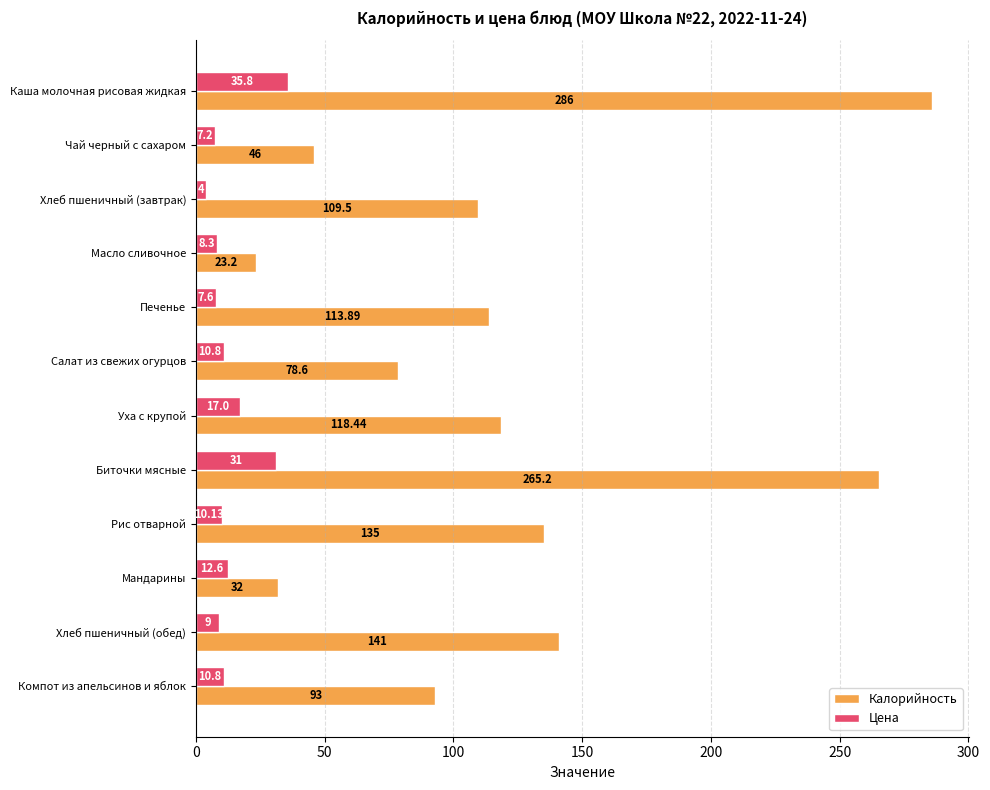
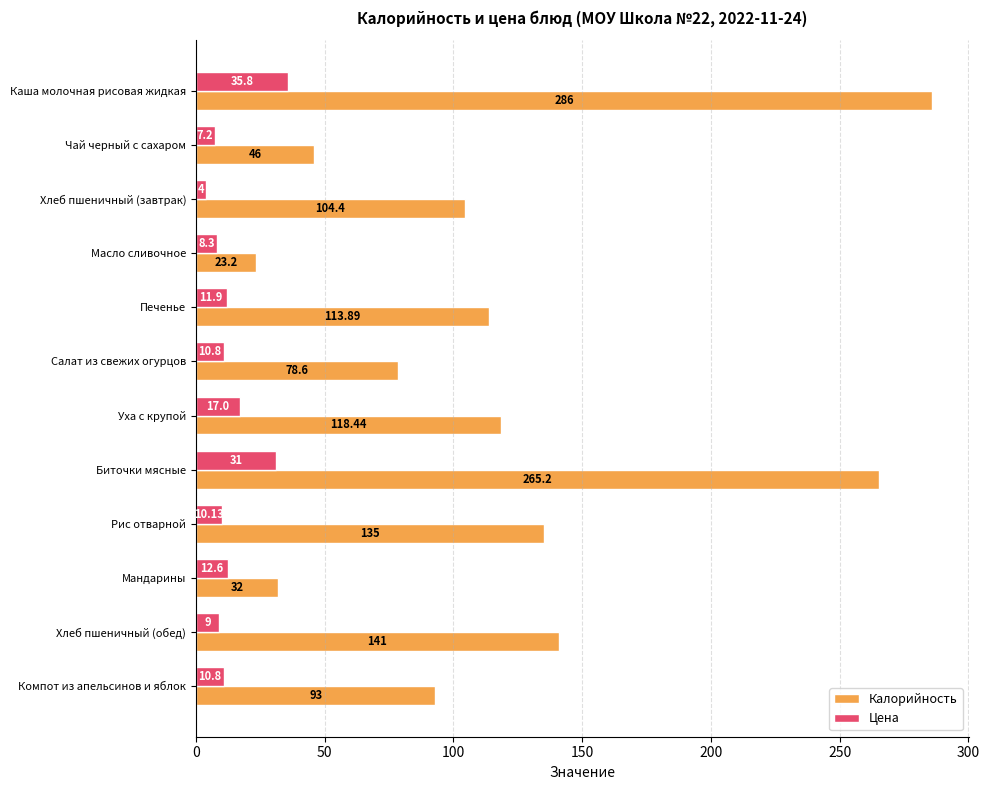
  {
    "Калорийность": {
      "Каша молочная рисовая жидкая": 286,
      "Чай черный с сахаром": 46,
-     "Хлеб пшеничный (завтрак)": 109.5,
+     "Хлеб пшеничный (завтрак)": 104.4,
      "Масло сливочное": 23.2,
      "Печенье": 113.89,
      "Салат из свежих огурцов": 78.6,
      "Уха с крупой": 118.44,
      "Биточки мясные": 265.2,
      "Рис отварной": 135,
      "Мандарины": 32,
      "Хлеб пшеничный (обед)": 141,
      "Компот из апельсинов и яблок": 93
    },
    "Цена": {
      "Каша молочная рисовая жидкая": 35.8,
      "Чай черный с сахаром": 7.2,
      "Хлеб пшеничный (завтрак)": 4,
      "Масло сливочное": 8.3,
-     "Печенье": 7.6,
+     "Печенье": 11.9,
      "Салат из свежих огурцов": 10.8,
      "Уха с крупой": 17.0,
      "Биточки мясные": 31,
      "Рис отварной": 10.13,
      "Мандарины": 12.6,
      "Хлеб пшеничный (обед)": 9,
      "Компот из апельсинов и яблок": 10.8
    }
  }
